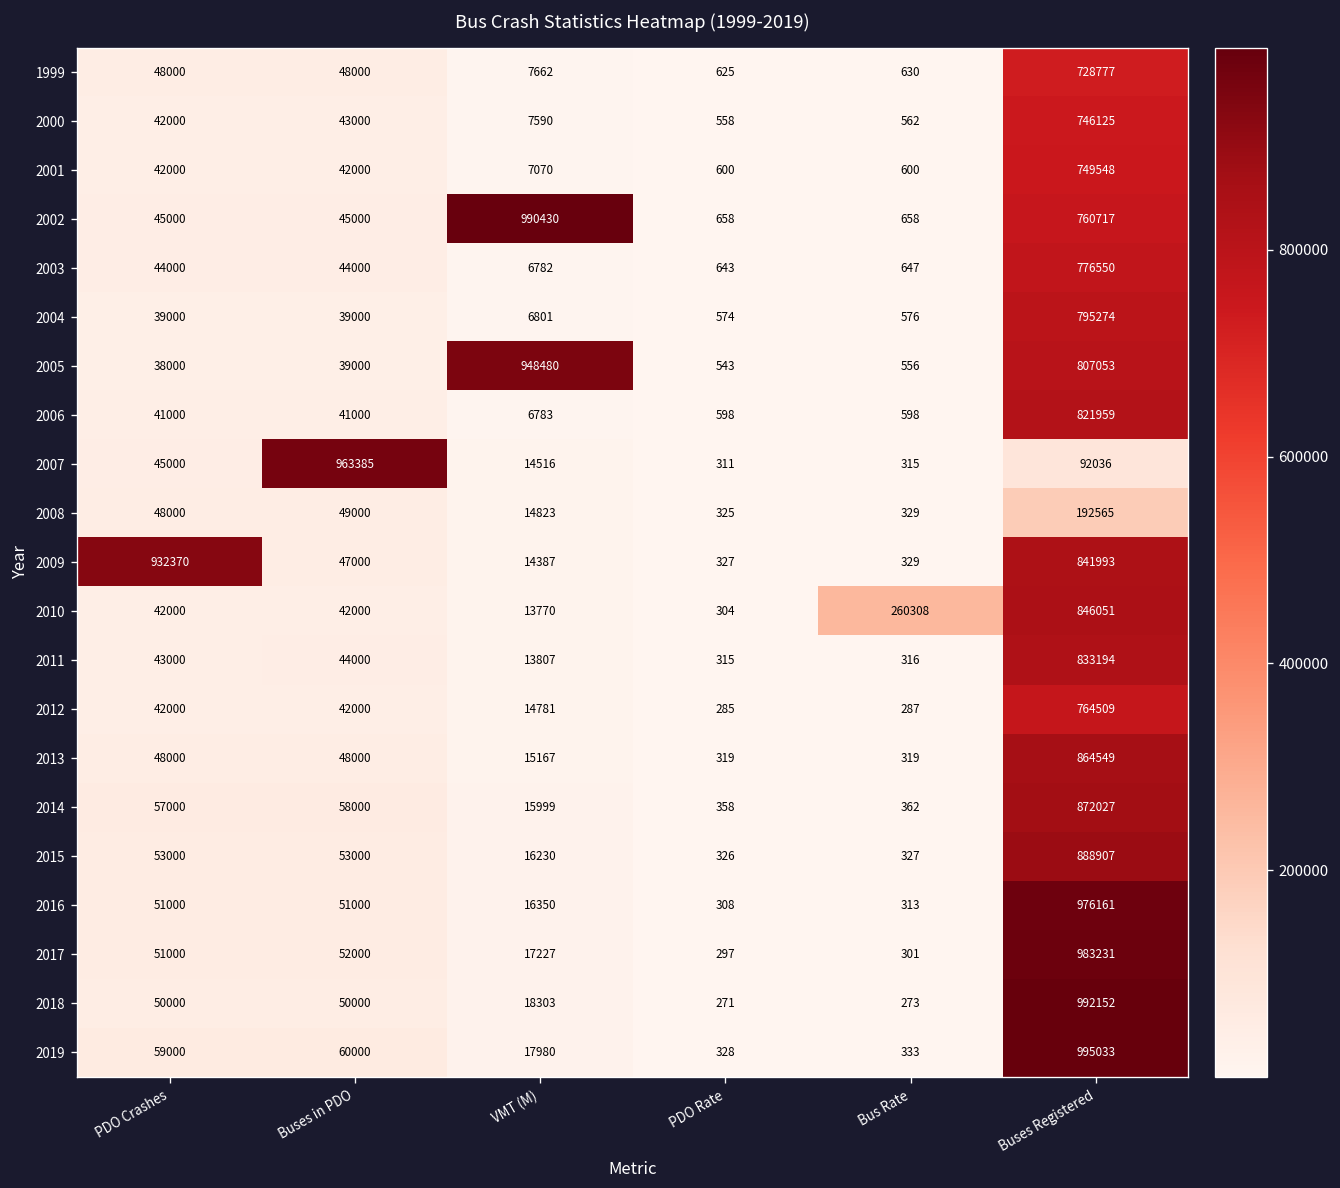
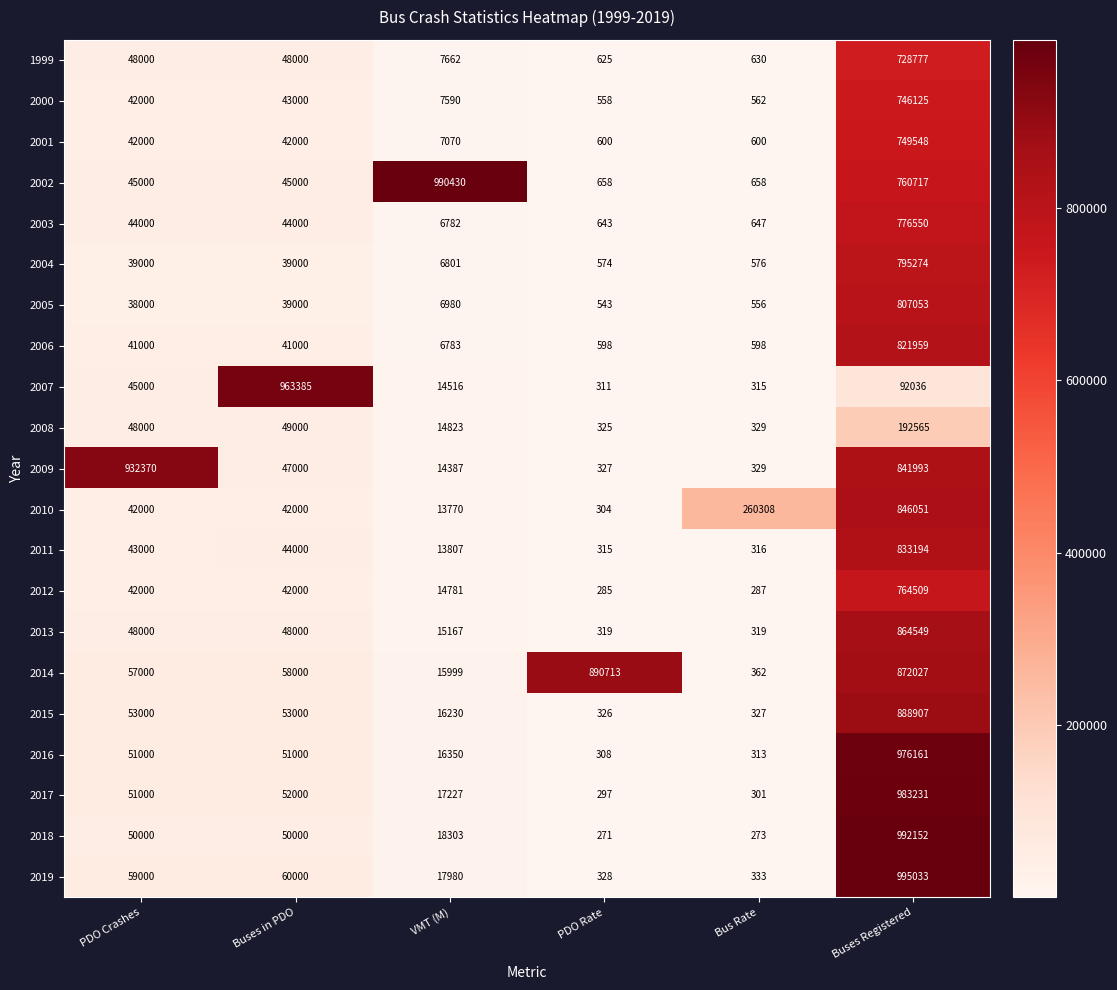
  {
    "1999": {
      "PDO Crashes": 48000,
      "Buses in PDO": 48000,
      "VMT (M)": 7662,
      "PDO Rate": 625,
      "Bus Rate": 630,
      "Buses Registered": 728777
    },
    "2000": {
      "PDO Crashes": 42000,
      "Buses in PDO": 43000,
      "VMT (M)": 7590,
      "PDO Rate": 558,
      "Bus Rate": 562,
      "Buses Registered": 746125
    },
    "2001": {
      "PDO Crashes": 42000,
      "Buses in PDO": 42000,
      "VMT (M)": 7070,
      "PDO Rate": 600,
      "Bus Rate": 600,
      "Buses Registered": 749548
    },
    "2002": {
      "PDO Crashes": 45000,
      "Buses in PDO": 45000,
      "VMT (M)": 990430,
      "PDO Rate": 658,
      "Bus Rate": 658,
      "Buses Registered": 760717
    },
    "2003": {
      "PDO Crashes": 44000,
      "Buses in PDO": 44000,
      "VMT (M)": 6782,
      "PDO Rate": 643,
      "Bus Rate": 647,
      "Buses Registered": 776550
    },
    "2004": {
      "PDO Crashes": 39000,
      "Buses in PDO": 39000,
      "VMT (M)": 6801,
      "PDO Rate": 574,
      "Bus Rate": 576,
      "Buses Registered": 795274
    },
    "2005": {
      "PDO Crashes": 38000,
      "Buses in PDO": 39000,
-     "VMT (M)": 948480,
+     "VMT (M)": 6980,
      "PDO Rate": 543,
      "Bus Rate": 556,
      "Buses Registered": 807053
    },
    "2006": {
      "PDO Crashes": 41000,
      "Buses in PDO": 41000,
      "VMT (M)": 6783,
      "PDO Rate": 598,
      "Bus Rate": 598,
      "Buses Registered": 821959
    },
    "2007": {
      "PDO Crashes": 45000,
      "Buses in PDO": 963385,
      "VMT (M)": 14516,
      "PDO Rate": 311,
      "Bus Rate": 315,
      "Buses Registered": 92036
    },
    "2008": {
      "PDO Crashes": 48000,
      "Buses in PDO": 49000,
      "VMT (M)": 14823,
      "PDO Rate": 325,
      "Bus Rate": 329,
      "Buses Registered": 192565
    },
    "2009": {
      "PDO Crashes": 932370,
      "Buses in PDO": 47000,
      "VMT (M)": 14387,
      "PDO Rate": 327,
      "Bus Rate": 329,
      "Buses Registered": 841993
    },
    "2010": {
      "PDO Crashes": 42000,
      "Buses in PDO": 42000,
      "VMT (M)": 13770,
      "PDO Rate": 304,
      "Bus Rate": 260308,
      "Buses Registered": 846051
    },
    "2011": {
      "PDO Crashes": 43000,
      "Buses in PDO": 44000,
      "VMT (M)": 13807,
      "PDO Rate": 315,
      "Bus Rate": 316,
      "Buses Registered": 833194
    },
    "2012": {
      "PDO Crashes": 42000,
      "Buses in PDO": 42000,
      "VMT (M)": 14781,
      "PDO Rate": 285,
      "Bus Rate": 287,
      "Buses Registered": 764509
    },
    "2013": {
      "PDO Crashes": 48000,
      "Buses in PDO": 48000,
      "VMT (M)": 15167,
      "PDO Rate": 319,
      "Bus Rate": 319,
      "Buses Registered": 864549
    },
    "2014": {
      "PDO Crashes": 57000,
      "Buses in PDO": 58000,
      "VMT (M)": 15999,
-     "PDO Rate": 358,
+     "PDO Rate": 890713,
      "Bus Rate": 362,
      "Buses Registered": 872027
    },
    "2015": {
      "PDO Crashes": 53000,
      "Buses in PDO": 53000,
      "VMT (M)": 16230,
      "PDO Rate": 326,
      "Bus Rate": 327,
      "Buses Registered": 888907
    },
    "2016": {
      "PDO Crashes": 51000,
      "Buses in PDO": 51000,
      "VMT (M)": 16350,
      "PDO Rate": 308,
      "Bus Rate": 313,
      "Buses Registered": 976161
    },
    "2017": {
      "PDO Crashes": 51000,
      "Buses in PDO": 52000,
      "VMT (M)": 17227,
      "PDO Rate": 297,
      "Bus Rate": 301,
      "Buses Registered": 983231
    },
    "2018": {
      "PDO Crashes": 50000,
      "Buses in PDO": 50000,
      "VMT (M)": 18303,
      "PDO Rate": 271,
      "Bus Rate": 273,
      "Buses Registered": 992152
    },
    "2019": {
      "PDO Crashes": 59000,
      "Buses in PDO": 60000,
      "VMT (M)": 17980,
      "PDO Rate": 328,
      "Bus Rate": 333,
      "Buses Registered": 995033
    }
  }
